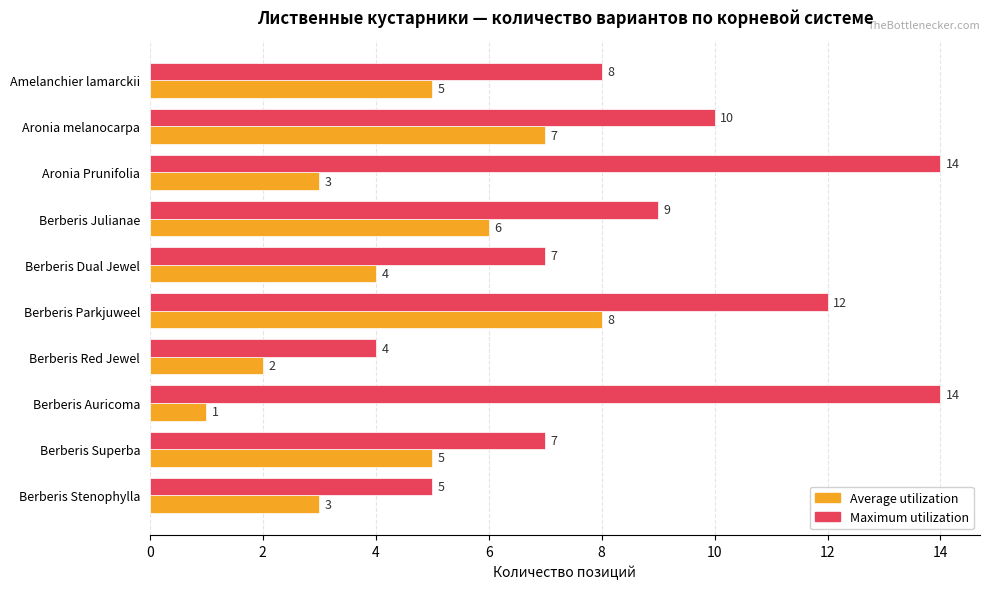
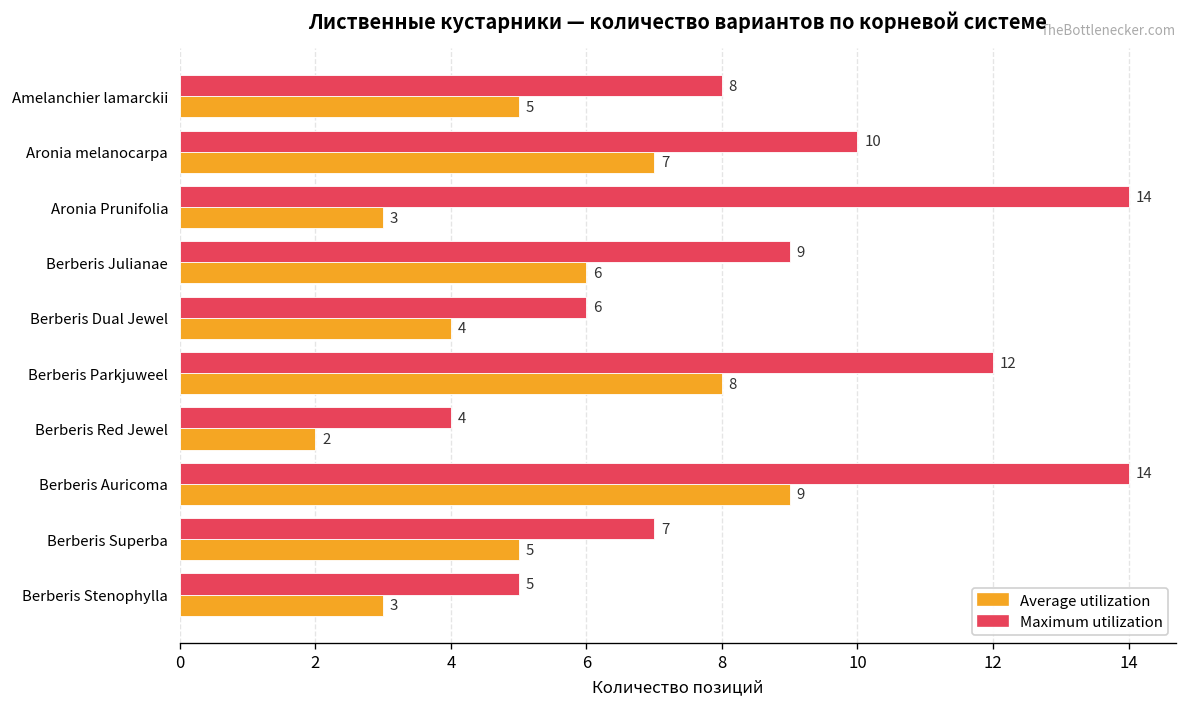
  {
    "Average utilization": {
      "Amelanchier lamarckii": 5,
      "Aronia melanocarpa": 7,
      "Aronia Prunifolia": 3,
      "Berberis Julianae": 6,
      "Berberis Dual Jewel": 4,
      "Berberis Parkjuweel": 8,
      "Berberis Red Jewel": 2,
-     "Berberis Auricoma": 1,
+     "Berberis Auricoma": 9,
      "Berberis Superba": 5,
      "Berberis Stenophylla": 3
    },
    "Maximum utilization": {
      "Amelanchier lamarckii": 8,
      "Aronia melanocarpa": 10,
      "Aronia Prunifolia": 14,
      "Berberis Julianae": 9,
-     "Berberis Dual Jewel": 7,
+     "Berberis Dual Jewel": 6,
      "Berberis Parkjuweel": 12,
      "Berberis Red Jewel": 4,
      "Berberis Auricoma": 14,
      "Berberis Superba": 7,
      "Berberis Stenophylla": 5
    }
  }
